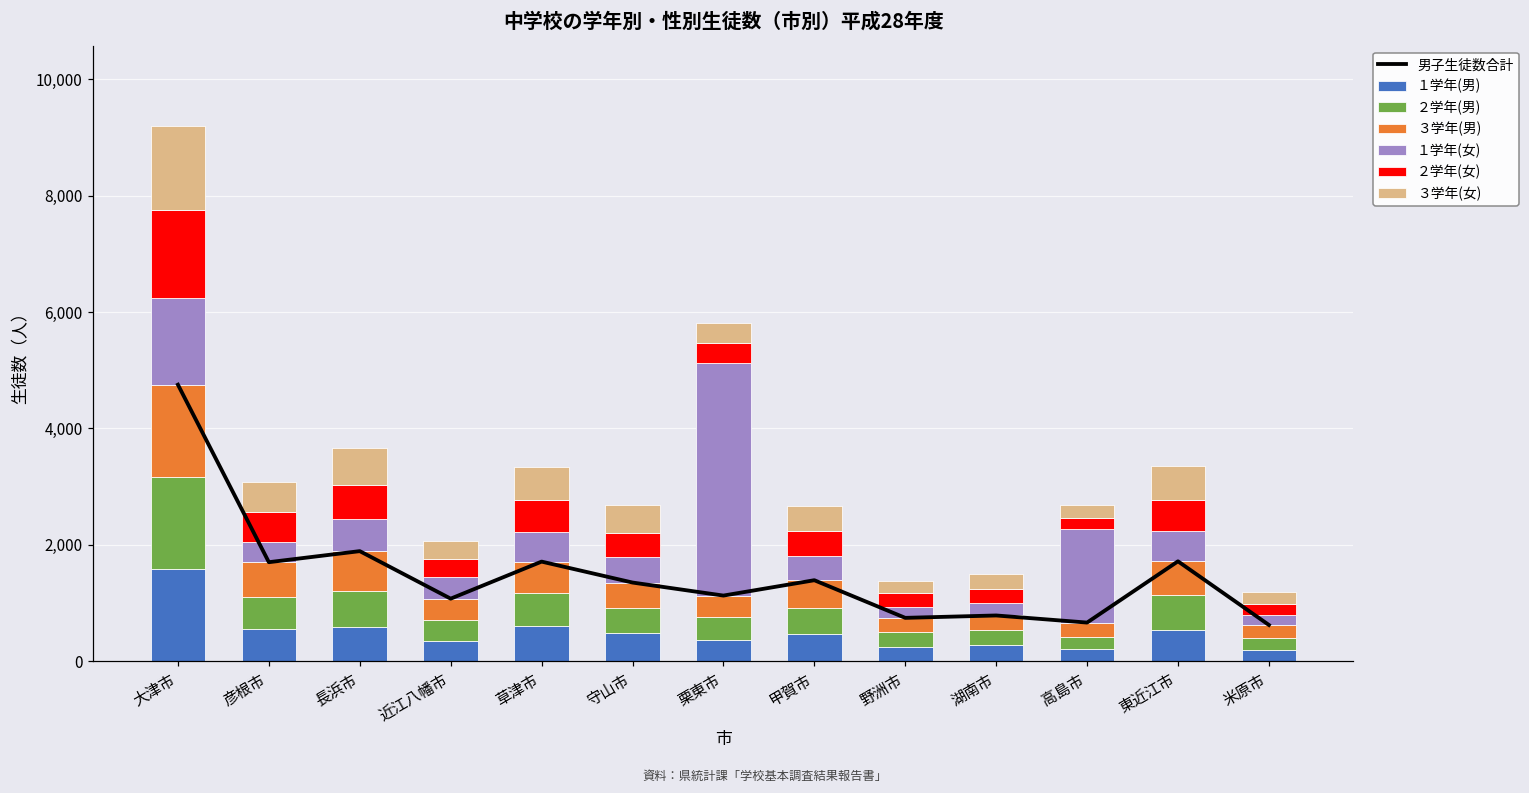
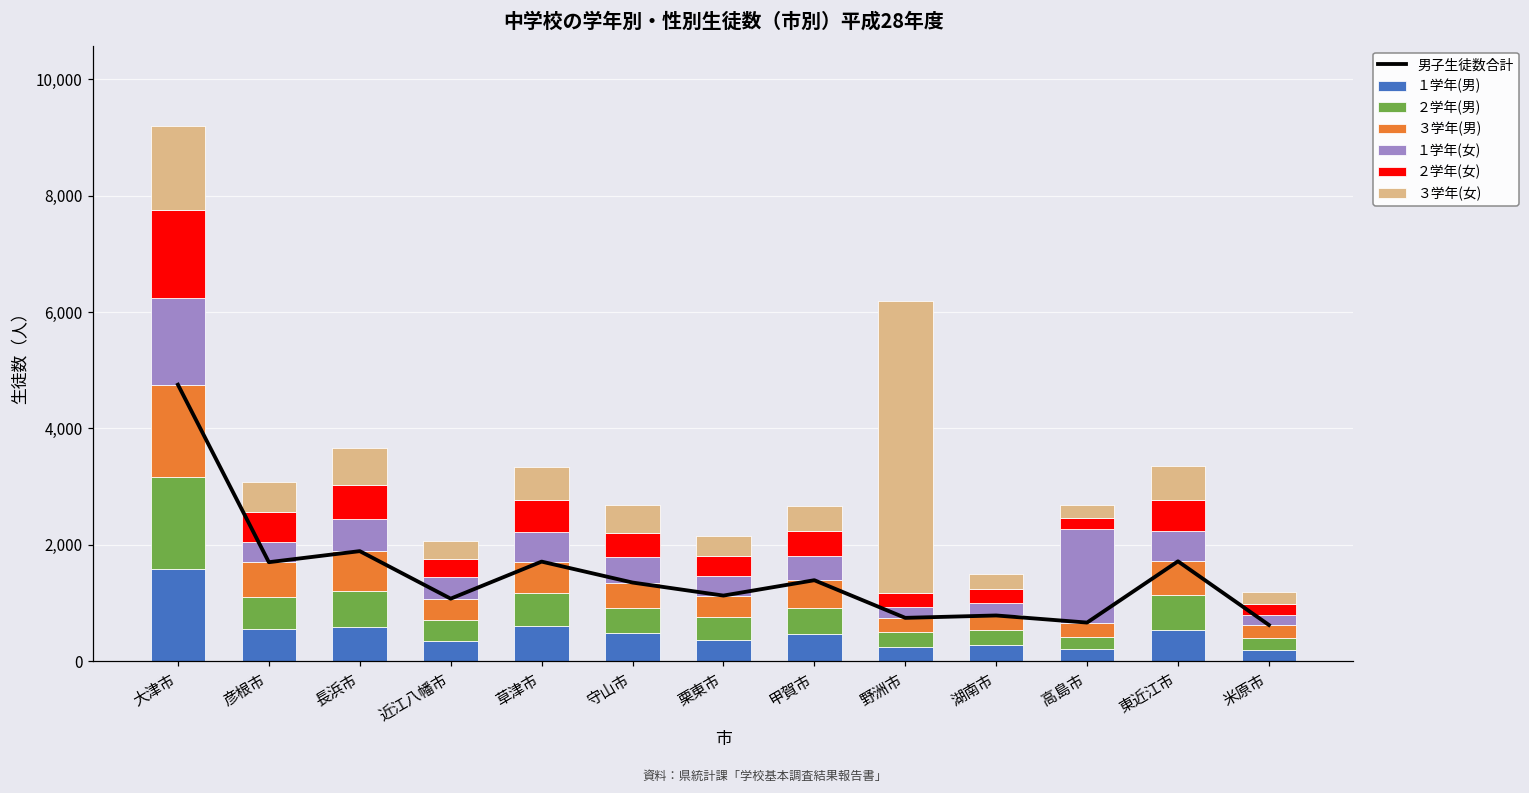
  {
    "１学年(男)": {
      "大津市": "1,600",
      "彦根市": "500",
      "長浜市": "600",
      "近江八幡市": "300",
      "草津市": "600",
      "守山市": "500",
      "栗東市": "400",
      "甲賀市": "500",
      "野洲市": "200",
      "湖南市": "300",
      "高島市": "200",
      "東近江市": "500",
      "米原市": "200"
    },
    "２学年(男)": {
      "大津市": "1,600",
      "彦根市": "600",
      "長浜市": "600",
      "近江八幡市": "400",
      "草津市": "600",
      "守山市": "400",
      "栗東市": "400",
      "甲賀市": "500",
      "野洲市": "300",
      "湖南市": "200",
      "高島市": "200",
      "東近江市": "600",
      "米原市": "200"
    },
    "３学年(男)": {
      "大津市": "1,600",
      "彦根市": "600",
      "長浜市": "700",
      "近江八幡市": "400",
      "草津市": "500",
      "守山市": "400",
      "栗東市": "400",
      "甲賀市": "500",
      "野洲市": "200",
      "湖南市": "300",
      "高島市": "200",
      "東近江市": "600",
      "米原市": "200"
    },
    "１学年(女)": {
      "大津市": "1,500",
      "彦根市": "400",
      "長浜市": "500",
      "近江八幡市": "400",
      "草津市": "500",
      "守山市": "400",
-     "栗東市": "4,000",
+     "栗東市": "300",
      "甲賀市": "400",
      "野洲市": "200",
      "湖南市": "200",
      "高島市": "1,600",
      "東近江市": "500",
      "米原市": "200"
    },
    "２学年(女)": {
      "大津市": "1,500",
      "彦根市": "500",
      "長浜市": "600",
      "近江八幡市": "300",
      "草津市": "500",
      "守山市": "400",
      "栗東市": "300",
      "甲賀市": "400",
      "野洲市": "200",
      "湖南市": "200",
      "高島市": "200",
      "東近江市": "500",
      "米原市": "200"
    },
    "３学年(女)": {
      "大津市": "1,400",
      "彦根市": "500",
      "長浜市": "600",
      "近江八幡市": "300",
      "草津市": "600",
      "守山市": "500",
      "栗東市": "400",
      "甲賀市": "400",
-     "野洲市": "200",
+     "野洲市": "5,000",
      "湖南市": "300",
      "高島市": "200",
      "東近江市": "600",
      "米原市": "200"
    }
  }
